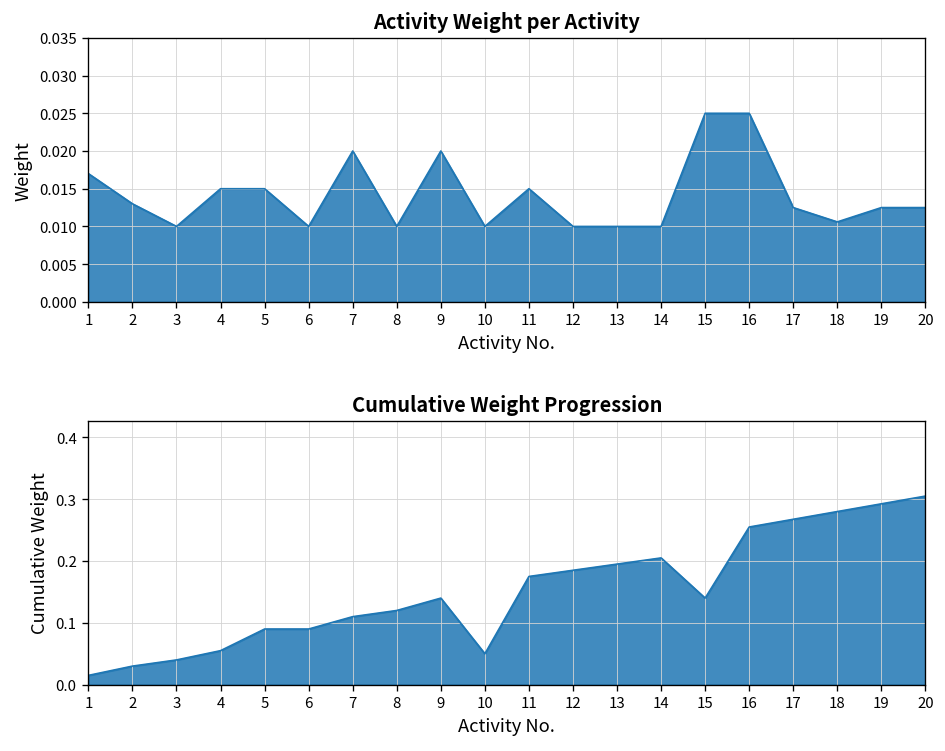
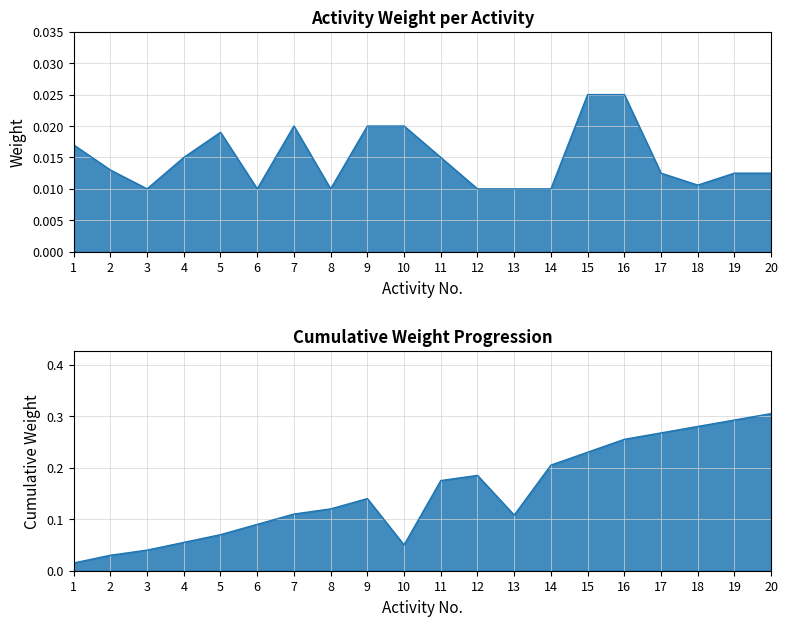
  {
    "Activity Weight per Activity": {
      "1": 0.017,
      "2": 0.013,
      "3": 0.010,
      "4": 0.015,
-     "5": 0.015,
+     "5": 0.019,
      "6": 0.010,
      "7": 0.020,
      "8": 0.010,
      "9": 0.020,
-     "10": 0.01,
+     "10": 0.02,
      "11": 0.015,
      "12": 0.010,
      "13": 0.010,
      "14": 0.010,
      "15": 0.025,
      "16": 0.025,
      "17": 0.013,
      "18": 0.011,
      "19": 0.013,
      "20": 0.013
    },
    "Cumulative Weight Progression": {
      "1": 0.02,
      "2": 0.03,
      "3": 0.04,
      "4": 0.06,
-     "5": 0.09,
+     "5": 0.07,
      "6": 0.09,
      "7": 0.11,
      "8": 0.12,
      "9": 0.14,
      "10": 0.05,
      "11": 0.18,
      "12": 0.19,
-     "13": 0.20,
+     "13": 0.11,
      "14": 0.21,
-     "15": 0.14,
+     "15": 0.23,
      "16": 0.26,
      "17": 0.27,
      "18": 0.28,
      "19": 0.29,
      "20": 0.31
    }
  }
